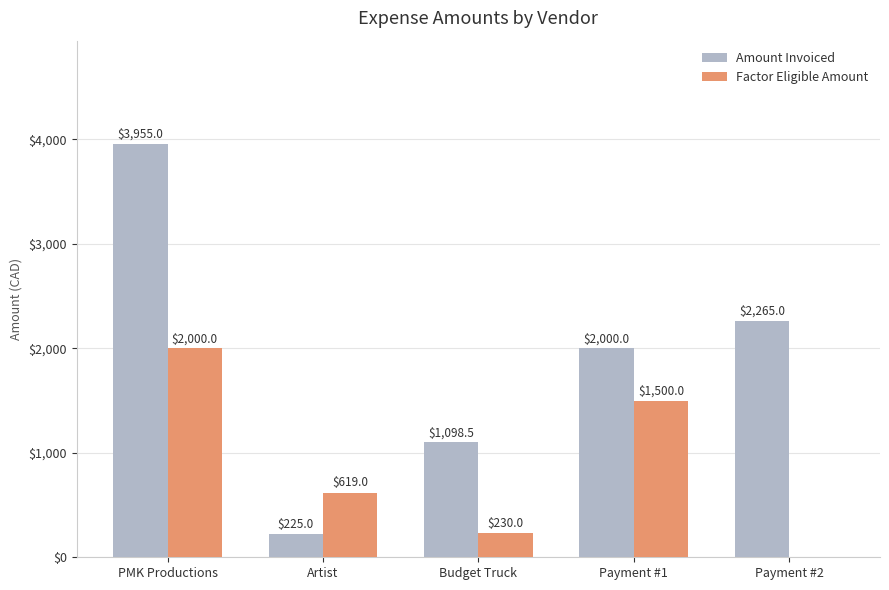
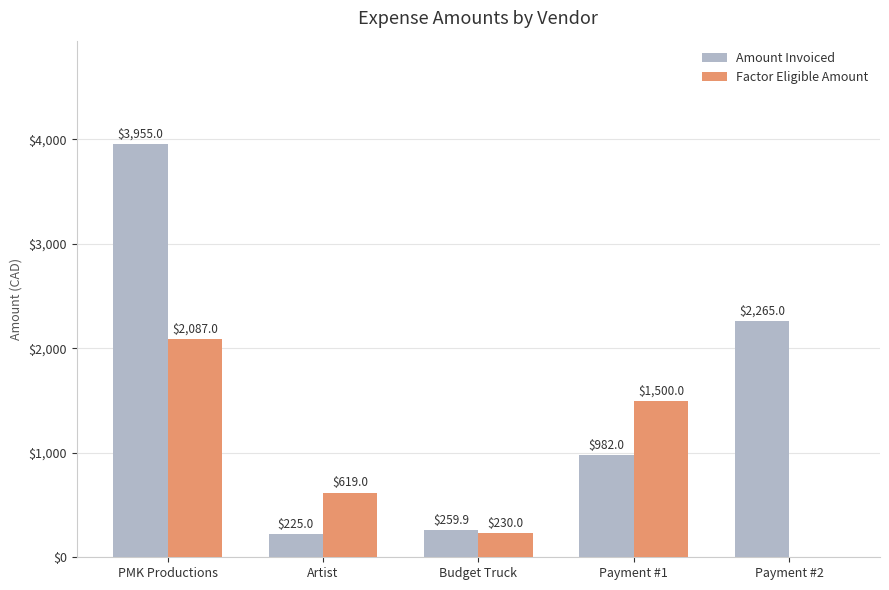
  {
    "Amount Invoiced": {
      "PMK Productions": "$3,955.0",
      "Artist": "$225.0",
-     "Budget Truck": "$1,098.5",
-     "Payment #1": "$2,000.0",
+     "Budget Truck": "$259.9",
+     "Payment #1": "$982.0",
      "Payment #2": "$2,265.0"
    },
    "Factor Eligible Amount": {
-     "PMK Productions": "$2,000.0",
+     "PMK Productions": "$2,087.0",
      "Artist": "$619.0",
      "Budget Truck": "$230.0",
      "Payment #1": "$1,500.0"
    }
  }
